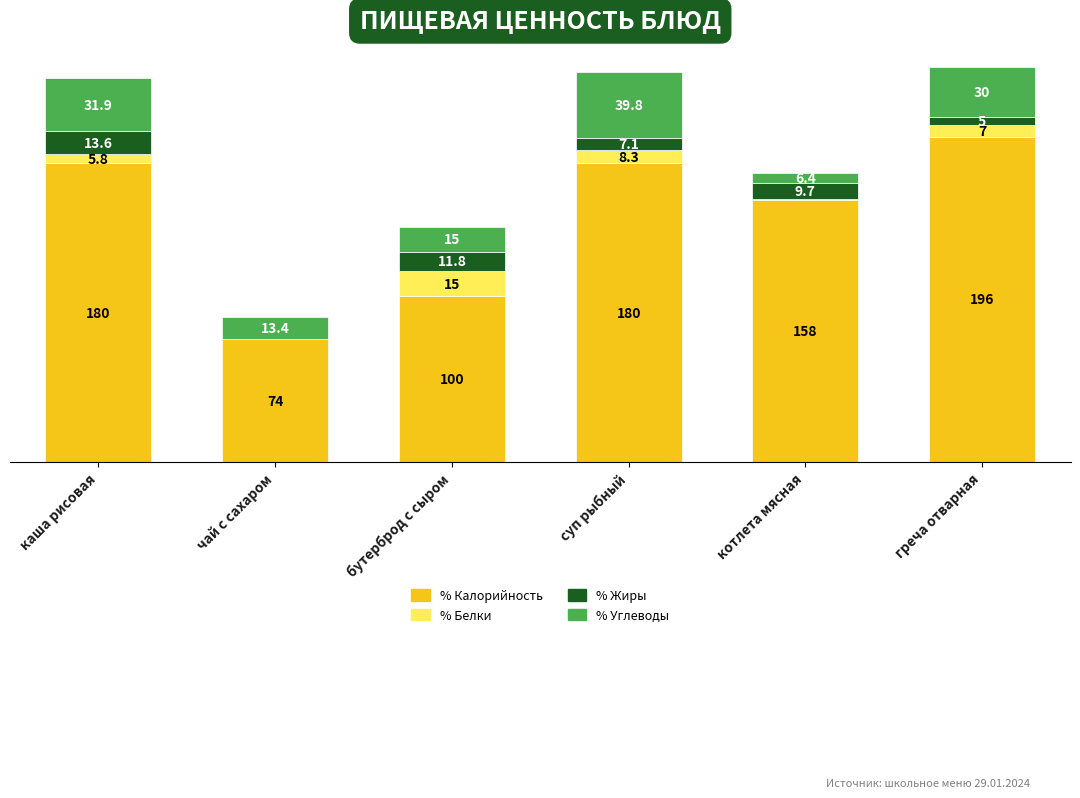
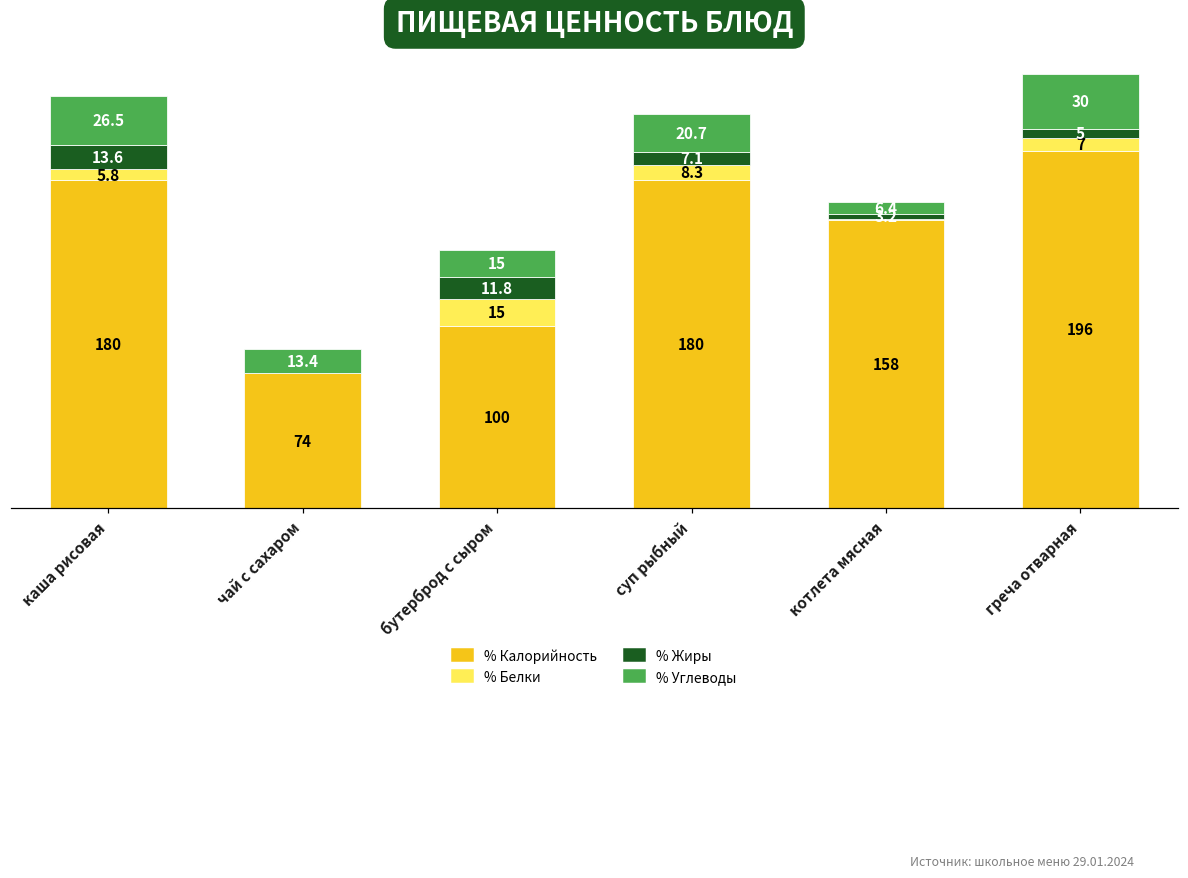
  {
    "% Калорийность": {
      "каша рисовая": 180,
      "чай с сахаром": 74,
      "бутерброд с сыром": 100,
      "суп рыбный": 180,
      "котлета мясная": 158,
      "греча отварная": 196
    },
    "% Белки": {
      "каша рисовая": 5.8,
      "бутерброд с сыром": 15,
      "суп рыбный": 8.3
    },
    "% Жиры": {
      "каша рисовая": 13.6,
      "бутерброд с сыром": 11.8,
      "суп рыбный": 7.1,
-     "котлета мясная": 9.7
+     "котлета мясная": 3.2
    },
    "% Углеводы": {
-     "каша рисовая": 31.9,
+     "каша рисовая": 26.5,
      "чай с сахаром": 13.4,
      "бутерброд с сыром": 15,
-     "суп рыбный": 39.8,
+     "суп рыбный": 20.7,
      "котлета мясная": 6.4,
      "греча отварная": 30
    }
  }
